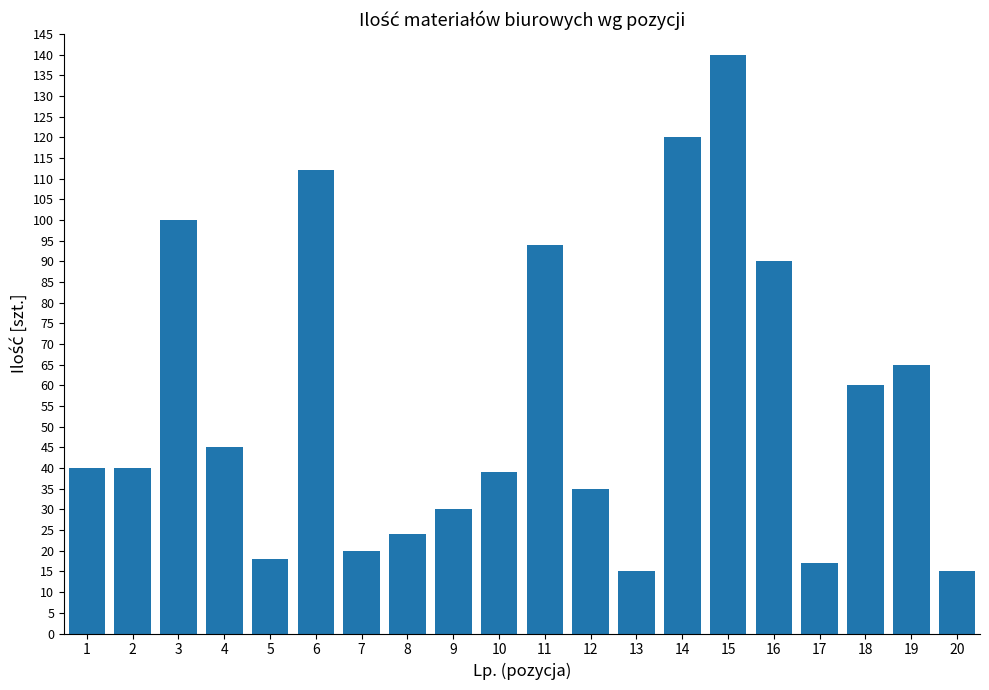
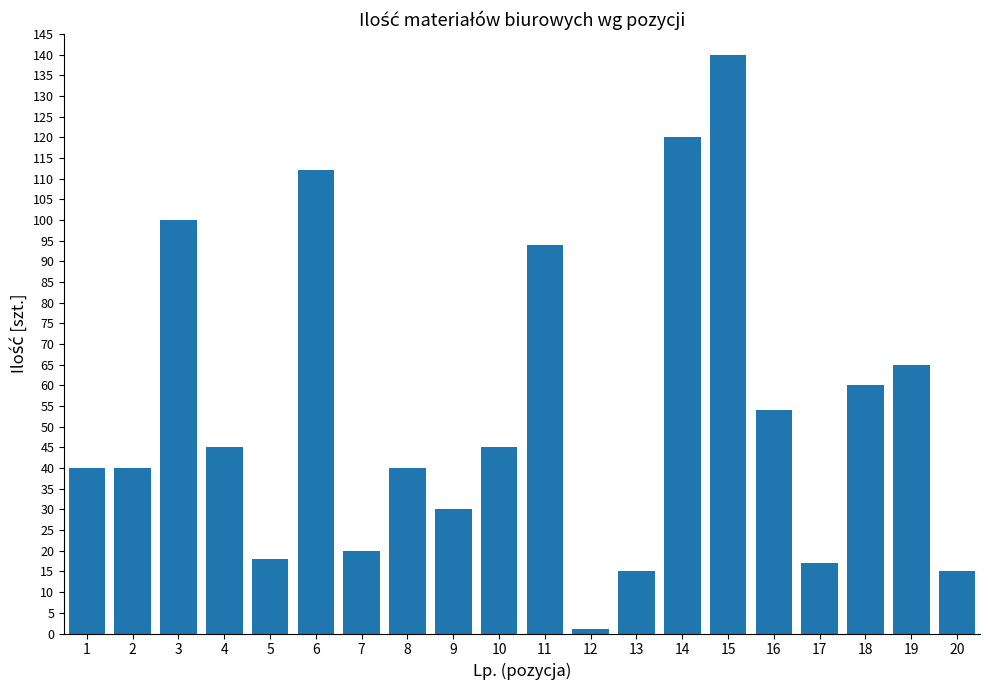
  {
    "1": 40,
    "2": 40,
    "3": 100,
    "4": 45,
    "5": 18,
    "6": 112,
    "7": 20,
-   "8": 24,
+   "8": 40,
    "9": 30,
-   "10": 39,
+   "10": 45,
    "11": 94,
-   "12": 35,
+   "12": 1,
    "13": 15,
    "14": 120,
    "15": 140,
-   "16": 90,
+   "16": 54,
    "17": 17,
    "18": 60,
    "19": 65,
    "20": 15
  }
